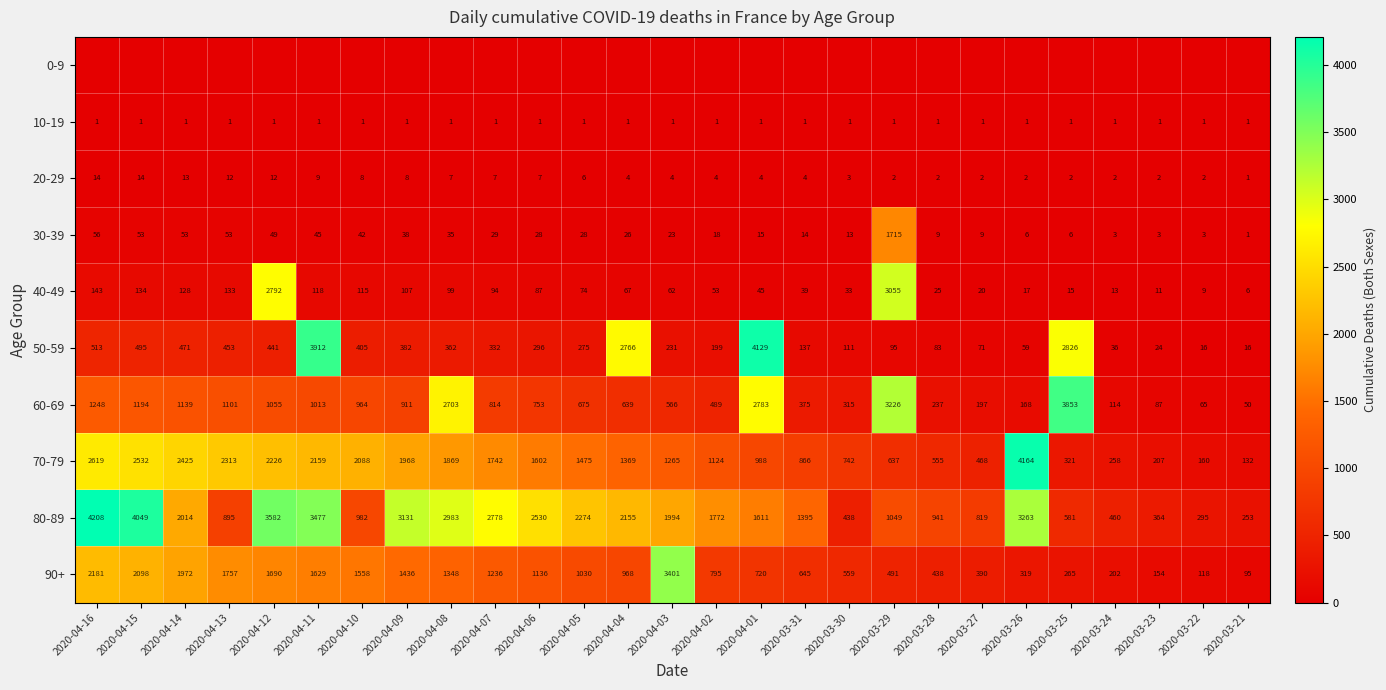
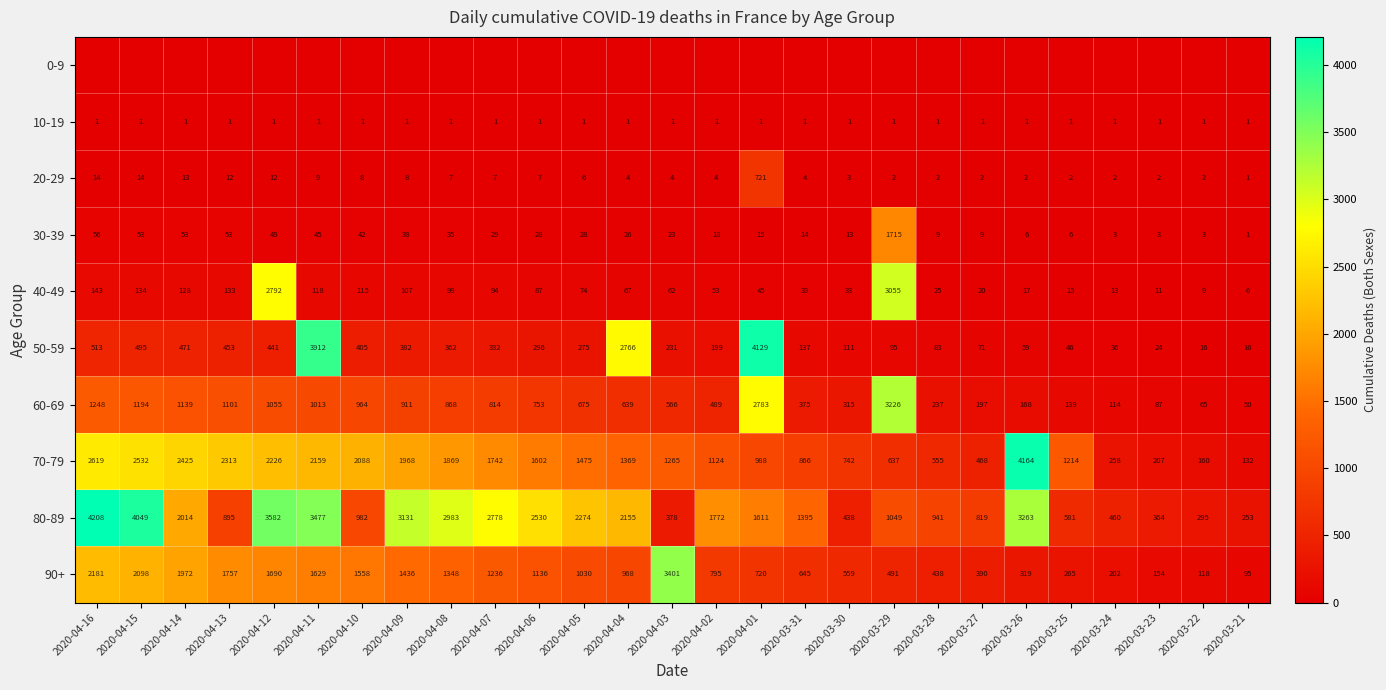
  {
    "20-29": {
      "2020-04-16": 14,
      "2020-04-15": 14,
      "2020-04-14": 13,
      "2020-04-13": 12,
      "2020-04-12": 12,
      "2020-04-11": 9,
      "2020-04-10": 8,
      "2020-04-09": 8,
      "2020-04-08": 7,
      "2020-04-07": 7,
      "2020-04-06": 7,
      "2020-04-05": 6,
      "2020-04-04": 4,
      "2020-04-03": 4,
      "2020-04-02": 4,
-     "2020-04-01": 4,
+     "2020-04-01": 721,
      "2020-03-31": 4,
      "2020-03-30": 3,
      "2020-03-29": 2,
      "2020-03-28": 2,
      "2020-03-27": 2,
      "2020-03-26": 2,
      "2020-03-25": 2,
      "2020-03-24": 2,
      "2020-03-23": 2,
      "2020-03-22": 2,
      "2020-03-21": 1
    },
    "50-59": {
      "2020-04-16": 513,
      "2020-04-15": 495,
      "2020-04-14": 471,
      "2020-04-13": 453,
      "2020-04-12": 441,
      "2020-04-11": 3912,
      "2020-04-10": 405,
      "2020-04-09": 382,
      "2020-04-08": 362,
      "2020-04-07": 332,
      "2020-04-06": 296,
      "2020-04-05": 275,
      "2020-04-04": 2766,
      "2020-04-03": 231,
      "2020-04-02": 199,
      "2020-04-01": 4129,
      "2020-03-31": 137,
      "2020-03-30": 111,
      "2020-03-29": 95,
      "2020-03-28": 83,
      "2020-03-27": 71,
      "2020-03-26": 59,
-     "2020-03-25": 2826,
+     "2020-03-25": 46,
      "2020-03-24": 36,
      "2020-03-23": 24,
      "2020-03-22": 16,
      "2020-03-21": 16
    },
    "60-69": {
      "2020-04-16": 1248,
      "2020-04-15": 1194,
      "2020-04-14": 1139,
      "2020-04-13": 1101,
      "2020-04-12": 1055,
      "2020-04-11": 1013,
      "2020-04-10": 964,
      "2020-04-09": 911,
-     "2020-04-08": 2703,
+     "2020-04-08": 868,
      "2020-04-07": 814,
      "2020-04-06": 753,
      "2020-04-05": 675,
      "2020-04-04": 639,
      "2020-04-03": 566,
      "2020-04-02": 489,
      "2020-04-01": 2783,
      "2020-03-31": 375,
      "2020-03-30": 315,
      "2020-03-29": 3226,
      "2020-03-28": 237,
      "2020-03-27": 197,
      "2020-03-26": 168,
-     "2020-03-25": 3853,
+     "2020-03-25": 139,
      "2020-03-24": 114,
      "2020-03-23": 87,
      "2020-03-22": 65,
      "2020-03-21": 50
    },
    "70-79": {
      "2020-04-16": 2619,
      "2020-04-15": 2532,
      "2020-04-14": 2425,
      "2020-04-13": 2313,
      "2020-04-12": 2226,
      "2020-04-11": 2159,
      "2020-04-10": 2088,
      "2020-04-09": 1968,
      "2020-04-08": 1869,
      "2020-04-07": 1742,
      "2020-04-06": 1602,
      "2020-04-05": 1475,
      "2020-04-04": 1369,
      "2020-04-03": 1265,
      "2020-04-02": 1124,
      "2020-04-01": 988,
      "2020-03-31": 866,
      "2020-03-30": 742,
      "2020-03-29": 637,
      "2020-03-28": 555,
      "2020-03-27": 468,
      "2020-03-26": 4164,
-     "2020-03-25": 321,
+     "2020-03-25": 1214,
      "2020-03-24": 258,
      "2020-03-23": 207,
      "2020-03-22": 160,
      "2020-03-21": 132
    },
    "80-89": {
      "2020-04-16": 4208,
      "2020-04-15": 4049,
      "2020-04-14": 2014,
      "2020-04-13": 895,
      "2020-04-12": 3582,
      "2020-04-11": 3477,
      "2020-04-10": 982,
      "2020-04-09": 3131,
      "2020-04-08": 2983,
      "2020-04-07": 2778,
      "2020-04-06": 2530,
      "2020-04-05": 2274,
      "2020-04-04": 2155,
-     "2020-04-03": 1994,
+     "2020-04-03": 378,
      "2020-04-02": 1772,
      "2020-04-01": 1611,
      "2020-03-31": 1395,
      "2020-03-30": 438,
      "2020-03-29": 1049,
      "2020-03-28": 941,
      "2020-03-27": 819,
      "2020-03-26": 3263,
      "2020-03-25": 581,
      "2020-03-24": 460,
      "2020-03-23": 364,
      "2020-03-22": 295,
      "2020-03-21": 253
    }
  }
